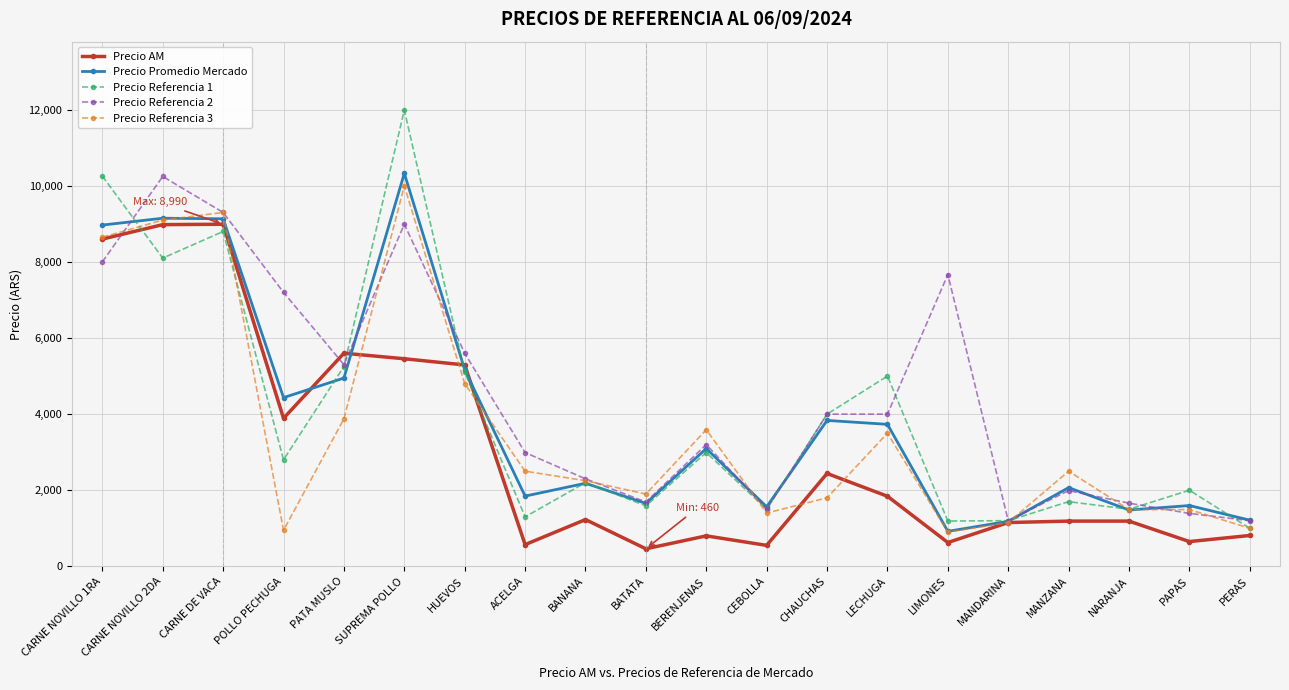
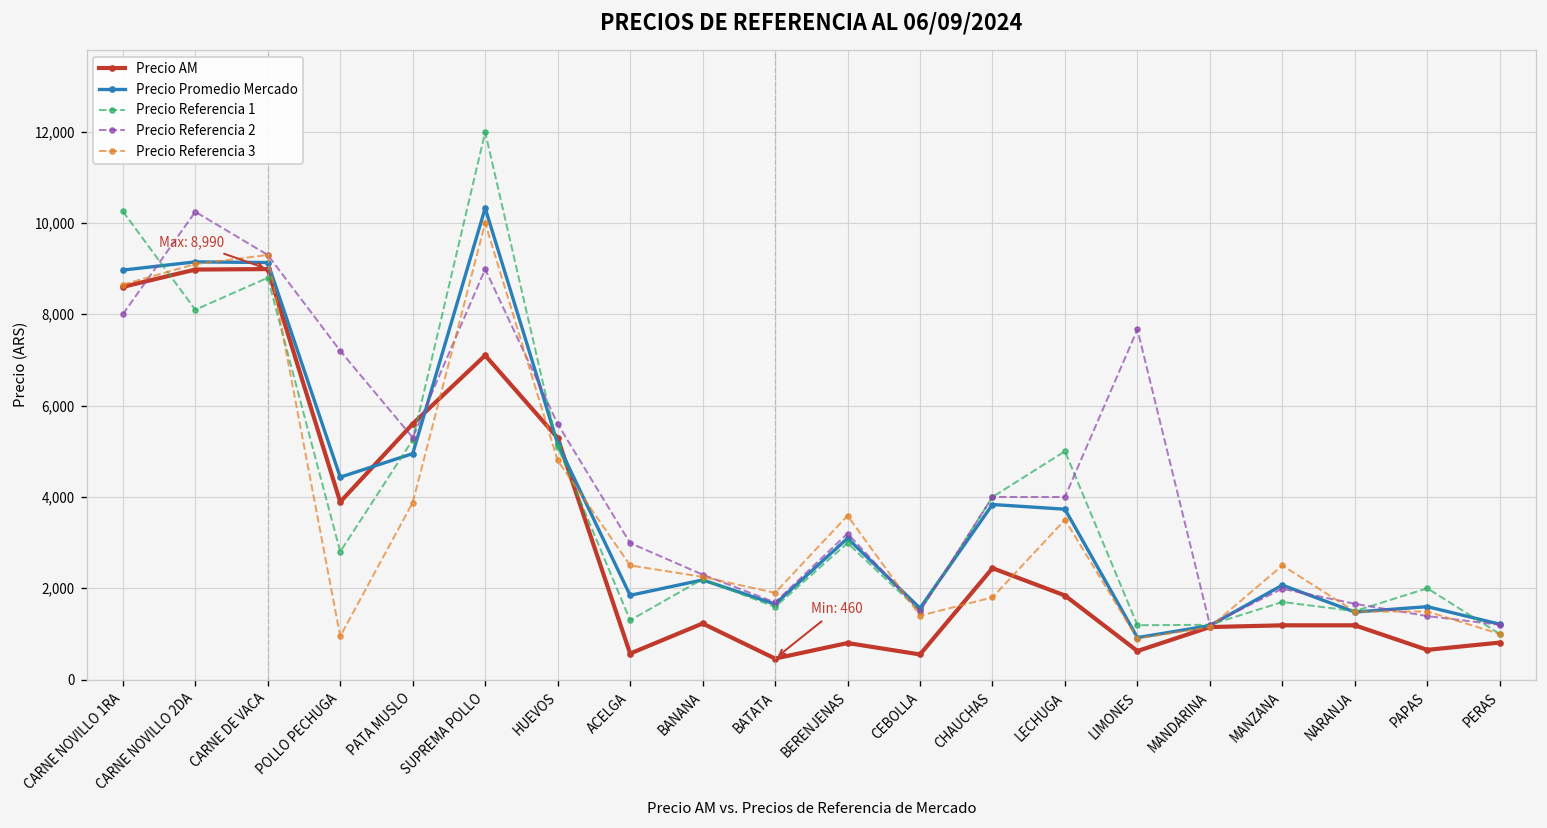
  {
    "Precio AM": {
      "CARNE NOVILLO 2DA": "9,000",
      "CARNE DE VACA": "9,000",
      "POLLO PECHUGA": "3,900",
      "PATA MUSLO": "5,600",
-     "SUPREMA POLLO": "5,500",
+     "SUPREMA POLLO": "7,100",
      "HUEVOS": "5,300",
      "ACELGA": "600",
      "BANANA": "1,200",
      "BATATA": "500",
      "CEBOLLA": "600",
      "CHAUCHAS": "2,400",
      "LECHUGA": "1,800",
      "LIMONES": "600",
      "MANZANA": "1,200",
      "NARANJA": "1,200",
      "PAPAS": "700",
      "PERAS": "800"
    },
    "Precio Promedio Mercado": {
      "CARNE NOVILLO 1RA": "9,000",
      "CARNE DE VACA": "9,100",
      "POLLO PECHUGA": "4,400",
      "PATA MUSLO": "4,900",
      "SUPREMA POLLO": "10,300",
      "HUEVOS": "5,200",
      "ACELGA": "1,800",
      "BERENJENAS": "3,100",
      "CHAUCHAS": "3,800",
      "LECHUGA": "3,700",
      "MANZANA": "2,100",
      "PAPAS": "1,600"
    },
    "Precio Referencia 1": {
      "CARNE NOVILLO 1RA": "10,300",
      "CARNE NOVILLO 2DA": "8,100",
      "CARNE DE VACA": "8,800",
      "POLLO PECHUGA": "2,800",
      "SUPREMA POLLO": "12,000",
      "HUEVOS": "5,100",
      "ACELGA": "1,300",
      "BERENJENAS": "3,000",
      "LECHUGA": "5,000",
      "LIMONES": "1,200",
      "MANZANA": "1,700",
      "PAPAS": "2,000"
    },
    "Precio Referencia 2": {
      "CARNE NOVILLO 1RA": "8,000",
      "CARNE NOVILLO 2DA": "10,200",
      "POLLO PECHUGA": "7,200",
      "SUPREMA POLLO": "9,000",
      "HUEVOS": "5,600",
      "ACELGA": "3,000",
      "BERENJENAS": "3,200",
      "LECHUGA": "4,000",
      "LIMONES": "7,700",
      "MANZANA": "2,000",
      "NARANJA": "1,700",
      "PAPAS": "1,400"
    },
    "Precio Referencia 3": {
      "POLLO PECHUGA": "900",
      "PATA MUSLO": "3,900",
      "SUPREMA POLLO": "10,000",
      "HUEVOS": "4,800",
      "ACELGA": "2,500",
      "BATATA": "1,900",
      "BERENJENAS": "3,600",
      "CEBOLLA": "1,400",
      "CHAUCHAS": "1,800",
      "LECHUGA": "3,500",
      "MANZANA": "2,500",
      "PAPAS": "1,500"
    }
  }
